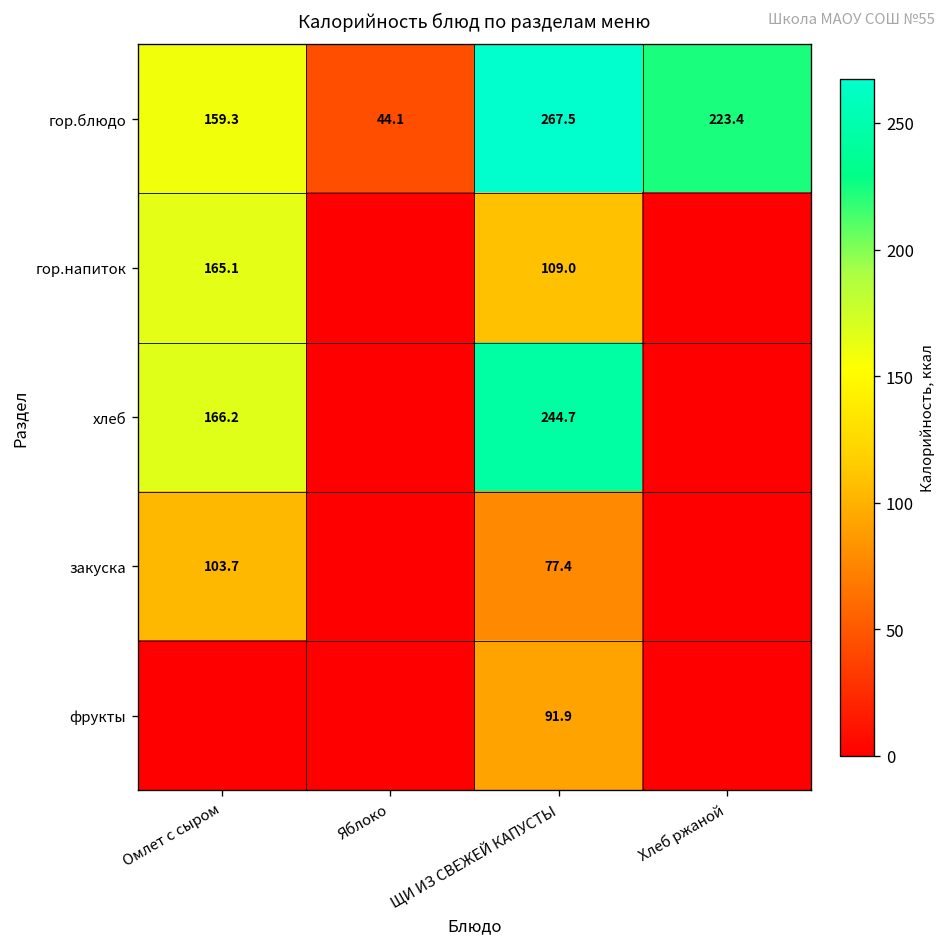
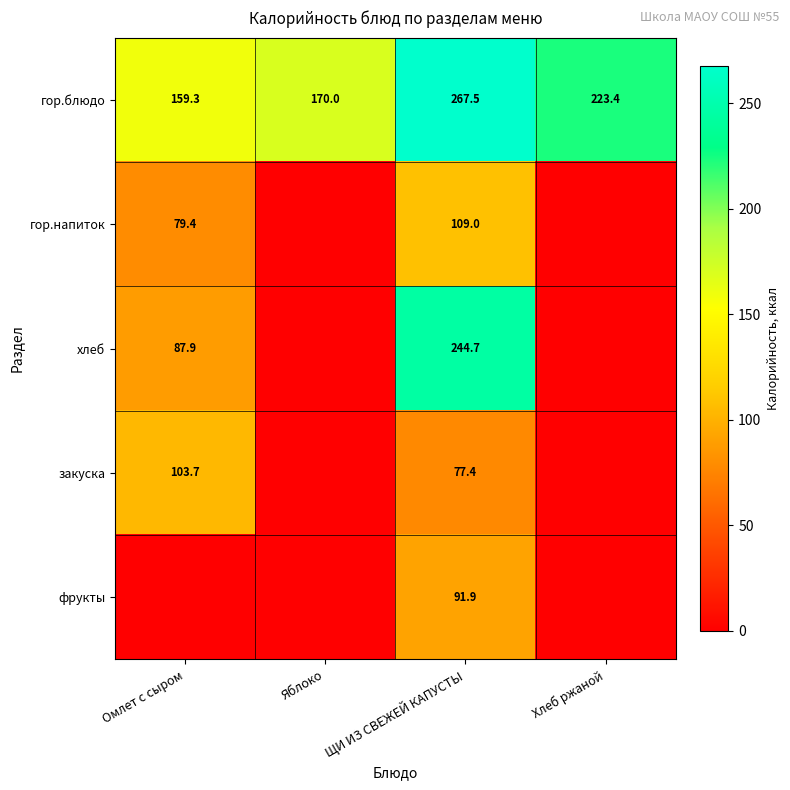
  {
    "гор.блюдо": {
      "Омлет с сыром": 159.3,
-     "Яблоко": 44.1,
+     "Яблоко": 170.0,
      "ЩИ ИЗ СВЕЖЕЙ КАПУСТЫ": 267.5,
      "Хлеб ржаной": 223.4
    },
    "гор.напиток": {
-     "Омлет с сыром": 165.1,
+     "Омлет с сыром": 79.4,
      "ЩИ ИЗ СВЕЖЕЙ КАПУСТЫ": 109.0
    },
    "хлеб": {
-     "Омлет с сыром": 166.2,
+     "Омлет с сыром": 87.9,
      "ЩИ ИЗ СВЕЖЕЙ КАПУСТЫ": 244.7
    },
    "закуска": {
      "Омлет с сыром": 103.7,
      "ЩИ ИЗ СВЕЖЕЙ КАПУСТЫ": 77.4
    },
    "фрукты": {
      "ЩИ ИЗ СВЕЖЕЙ КАПУСТЫ": 91.9
    }
  }
